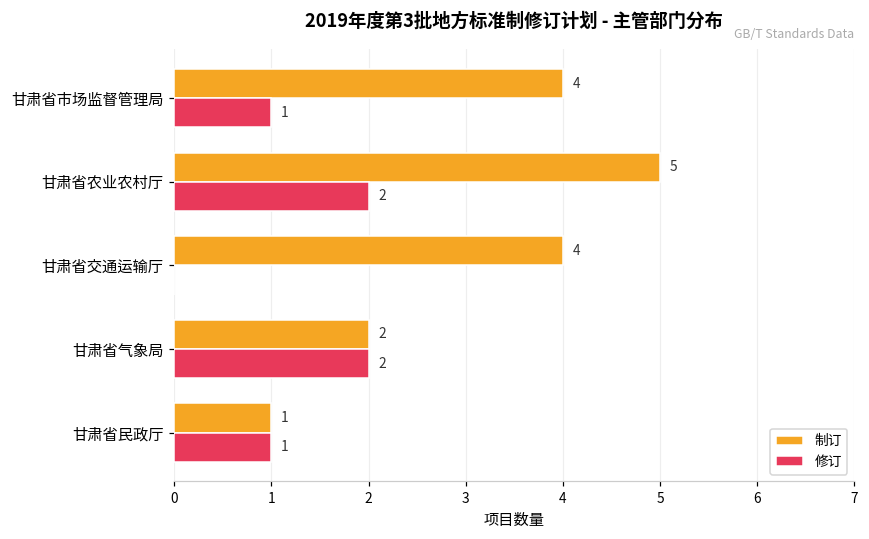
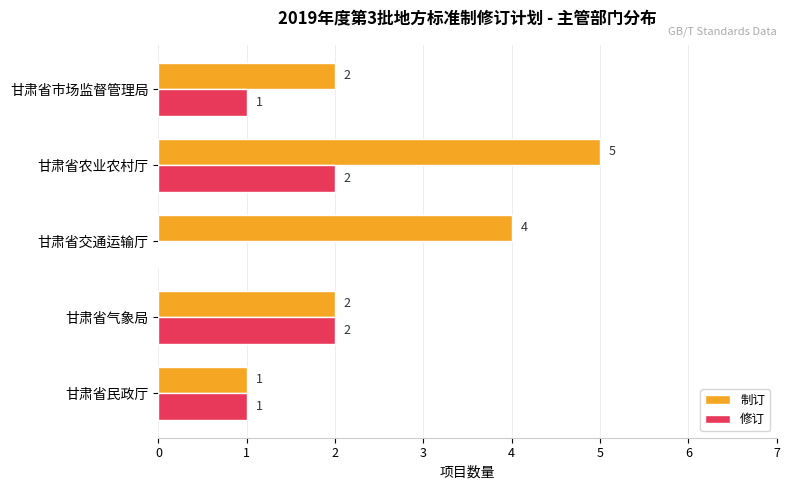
  {
    "制订": {
-     "甘肃省市场监督管理局": 4,
+     "甘肃省市场监督管理局": 2,
      "甘肃省农业农村厅": 5,
      "甘肃省交通运输厅": 4,
      "甘肃省气象局": 2,
      "甘肃省民政厅": 1
    },
    "修订": {
      "甘肃省市场监督管理局": 1,
      "甘肃省农业农村厅": 2,
      "甘肃省气象局": 2,
      "甘肃省民政厅": 1
    }
  }
